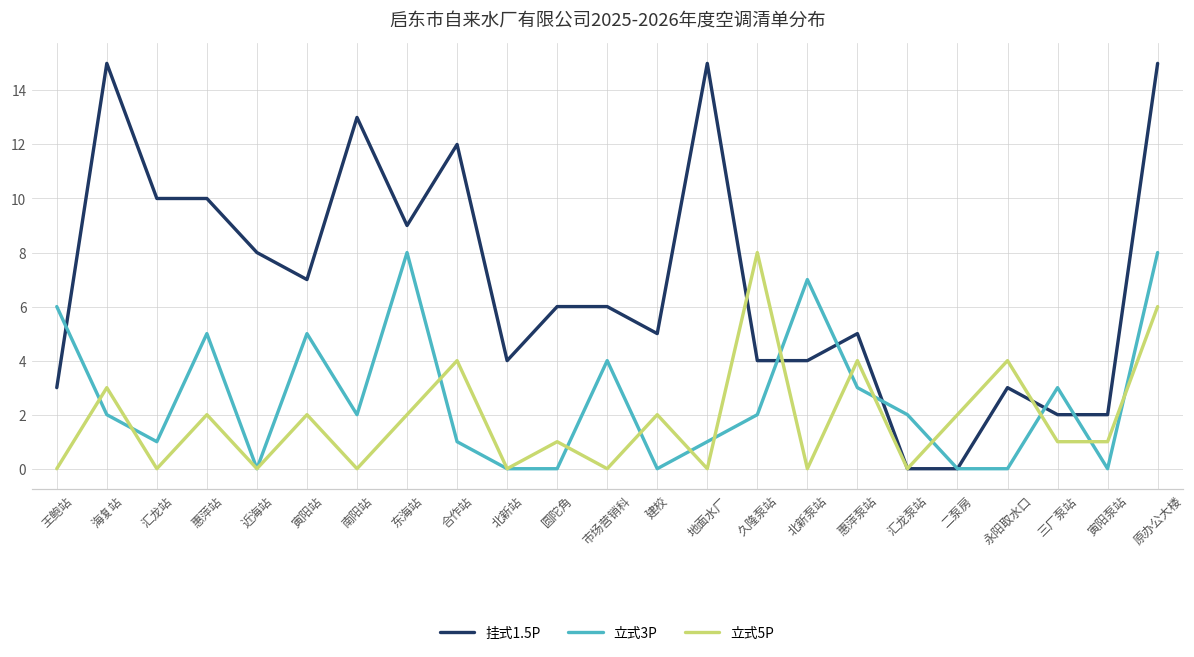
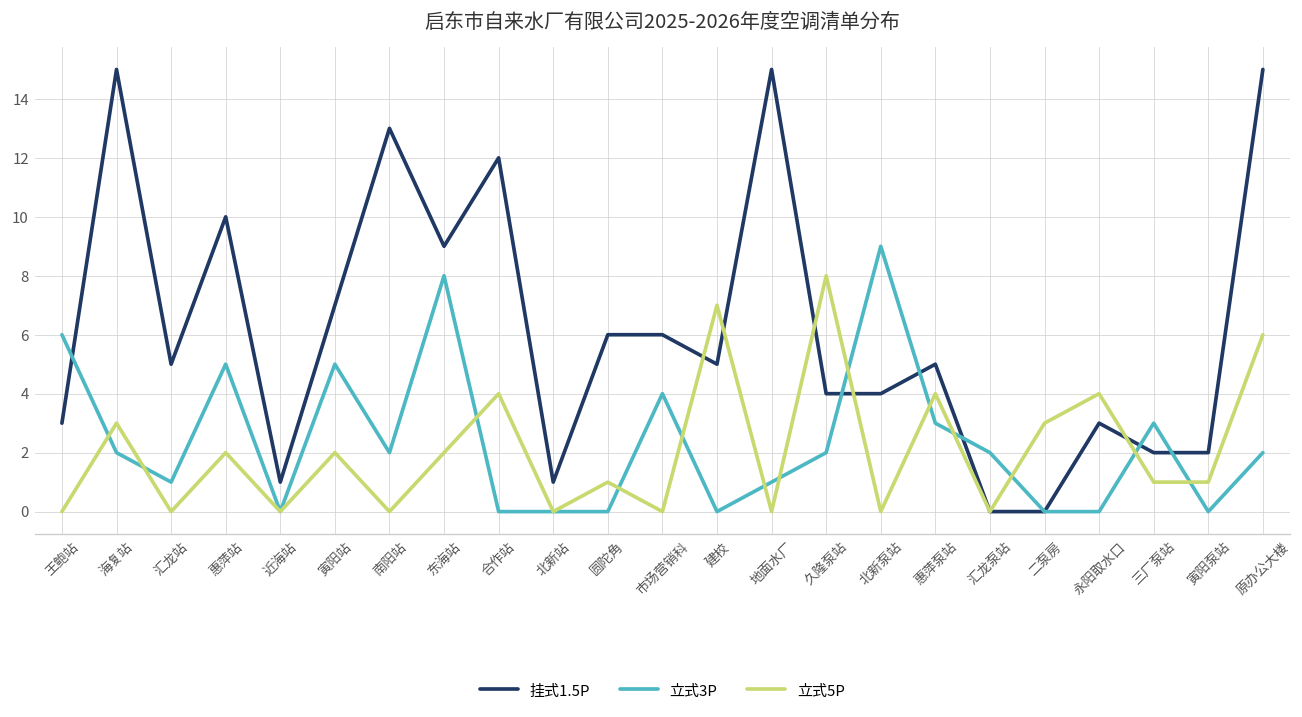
  {
    "挂式1.5P": {
      "王鲍站": 3,
      "海复站": 15,
-     "汇龙站": 10,
+     "汇龙站": 5,
      "惠萍站": 10,
-     "近海站": 8,
+     "近海站": 1,
      "寅阳站": 7,
      "南阳站": 13,
      "东海站": 9,
      "合作站": 12,
-     "北新站": 4,
+     "北新站": 1,
      "圆陀角": 6,
      "市场营销科": 6,
      "建校": 5,
      "地面水厂": 15,
      "久隆泵站": 4,
      "北新泵站": 4,
      "惠萍泵站": 5,
      "永阳取水口": 3,
      "三厂泵站": 2,
      "寅阳泵站": 2,
      "原办公大楼": 15
    },
    "立式3P": {
      "王鲍站": 6,
      "海复站": 2,
      "汇龙站": 1,
      "惠萍站": 5,
      "寅阳站": 5,
      "南阳站": 2,
      "东海站": 8,
-     "合作站": 1,
+     "合作站": 0,
      "圆陀角": 0,
      "市场营销科": 4,
      "建校": 0,
      "地面水厂": 1,
      "久隆泵站": 2,
-     "北新泵站": 7,
+     "北新泵站": 9,
      "惠萍泵站": 3,
      "汇龙泵站": 2,
      "永阳取水口": 0,
      "三厂泵站": 3,
      "寅阳泵站": 0,
-     "原办公大楼": 8
+     "原办公大楼": 2
    },
    "立式5P": {
      "王鲍站": 0,
      "海复站": 3,
      "汇龙站": 0,
      "惠萍站": 2,
      "寅阳站": 2,
      "南阳站": 0,
      "东海站": 2,
      "合作站": 4,
      "圆陀角": 1,
      "市场营销科": 0,
-     "建校": 2,
+     "建校": 7,
      "地面水厂": 0,
      "久隆泵站": 8,
      "北新泵站": 0,
      "惠萍泵站": 4,
-     "二泵房": 2,
+     "二泵房": 3,
      "永阳取水口": 4,
      "三厂泵站": 1,
      "寅阳泵站": 1,
      "原办公大楼": 6
    }
  }
